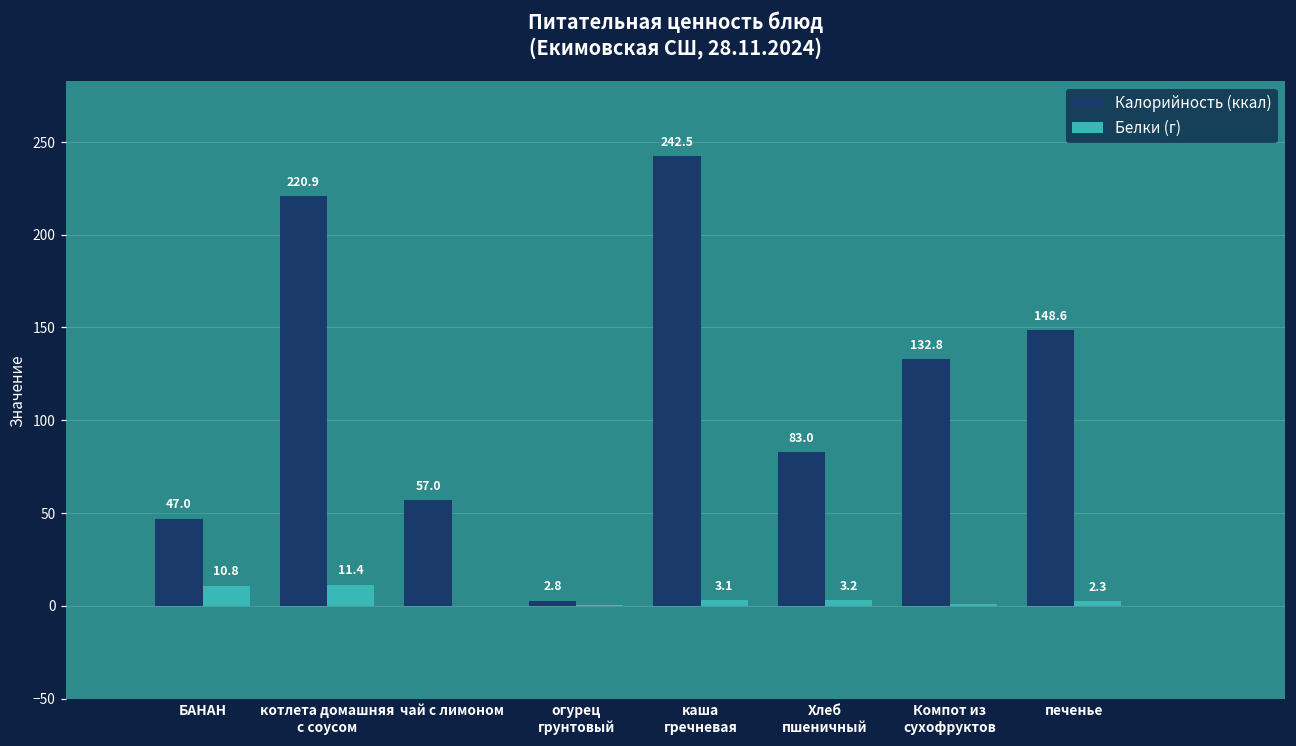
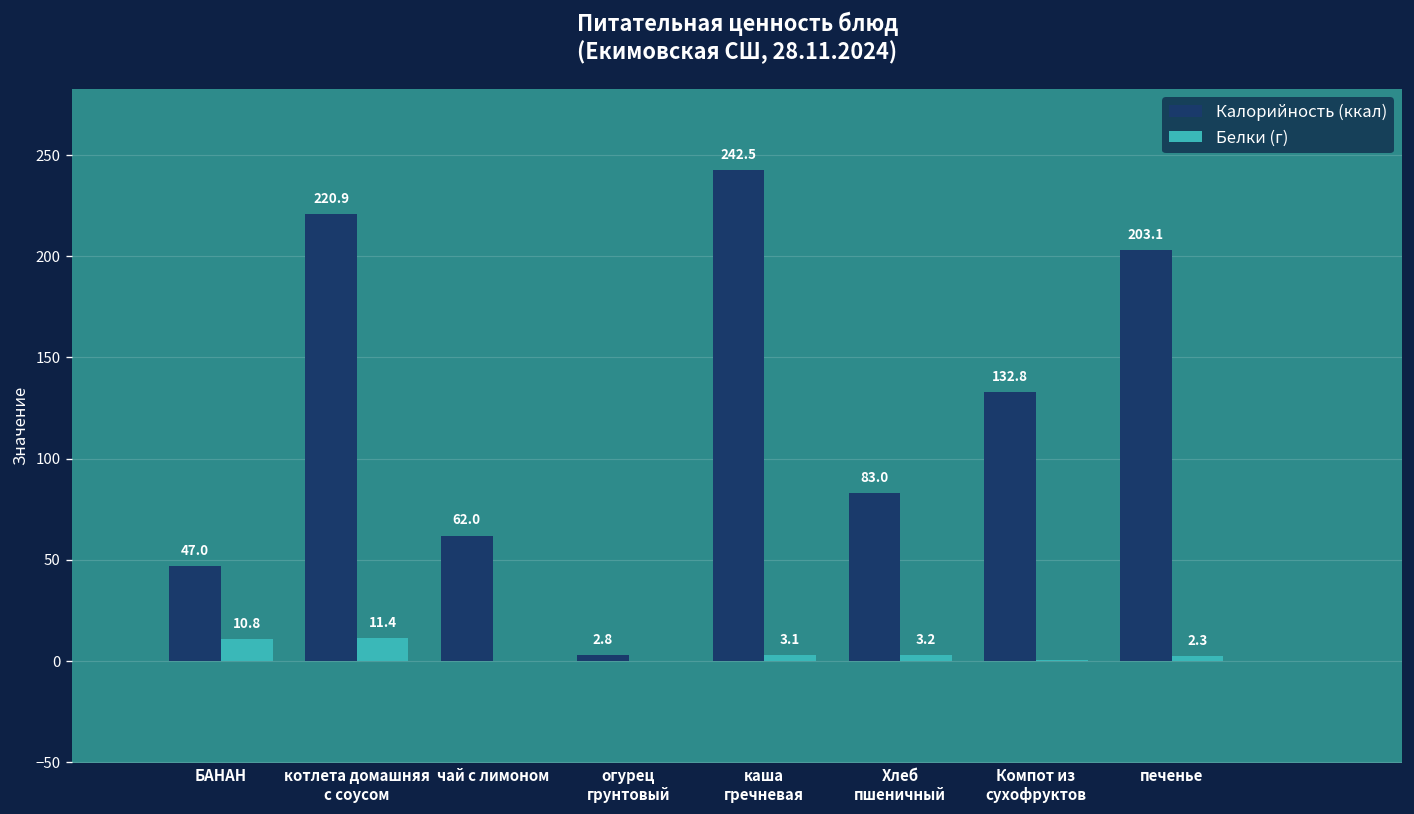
  {
    "Калорийность (ккал)": {
      "БАНАН": 47.0,
      "котлета домашняя с соусом": 220.9,
-     "чай с лимоном": 57.0,
+     "чай с лимоном": 62.0,
      "огурец грунтовый": 2.8,
      "каша гречневая": 242.5,
      "Хлеб пшеничный": 83.0,
      "Компот из сухофруктов": 132.8,
-     "печенье": 148.6
+     "печенье": 203.1
    },
    "Белки (г)": {
      "БАНАН": 10.8,
      "котлета домашняя с соусом": 11.4,
      "каша гречневая": 3.1,
      "Хлеб пшеничный": 3.2,
      "печенье": 2.3
    }
  }
